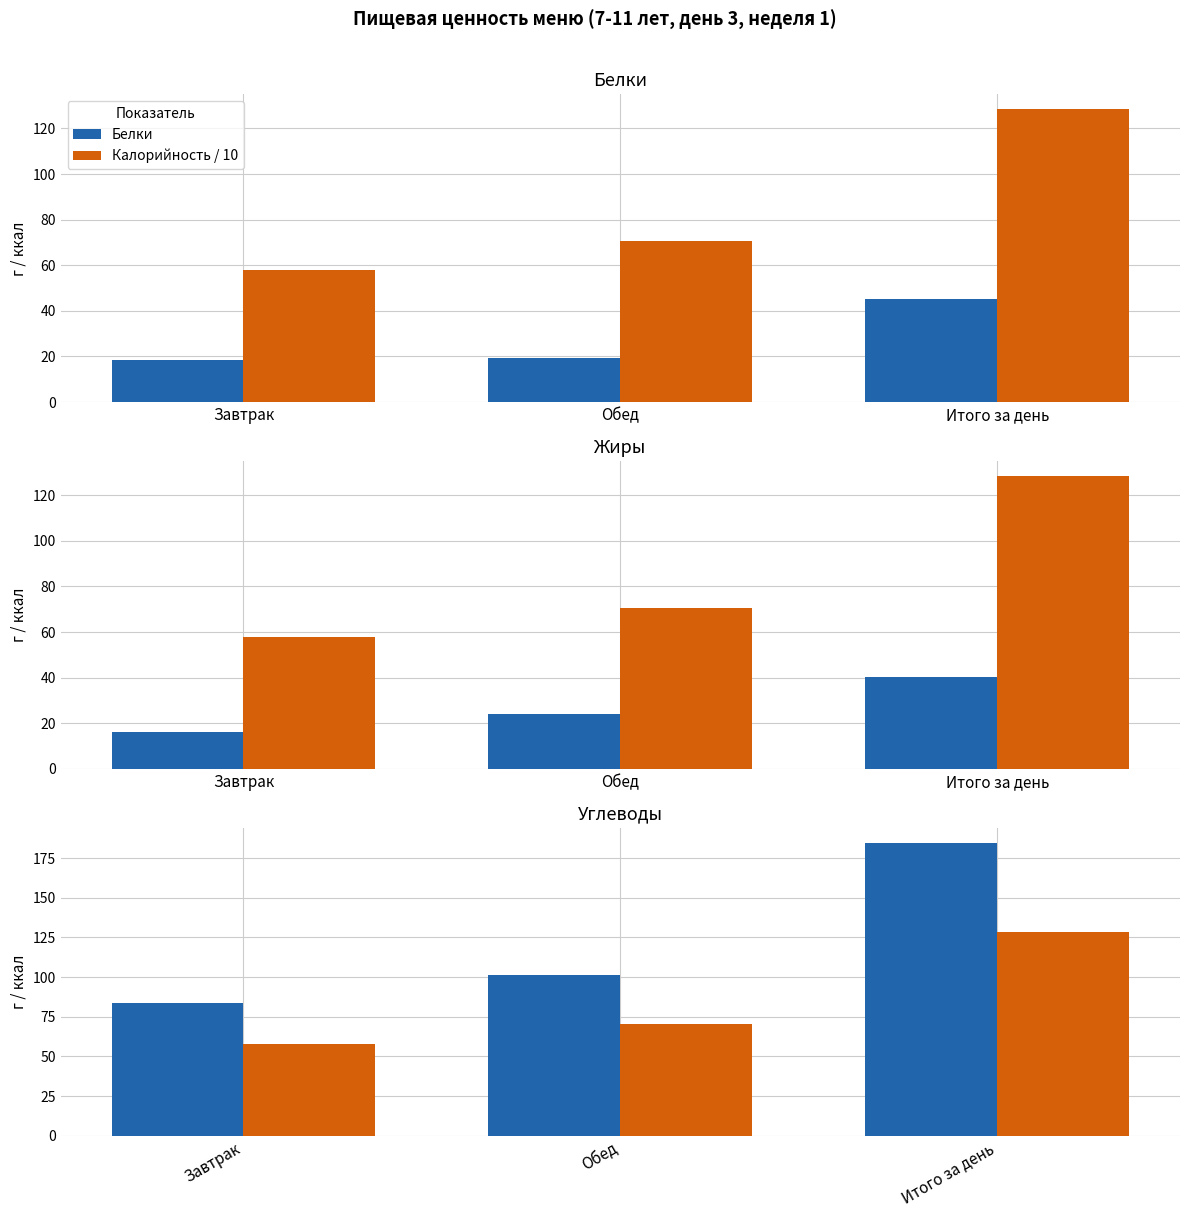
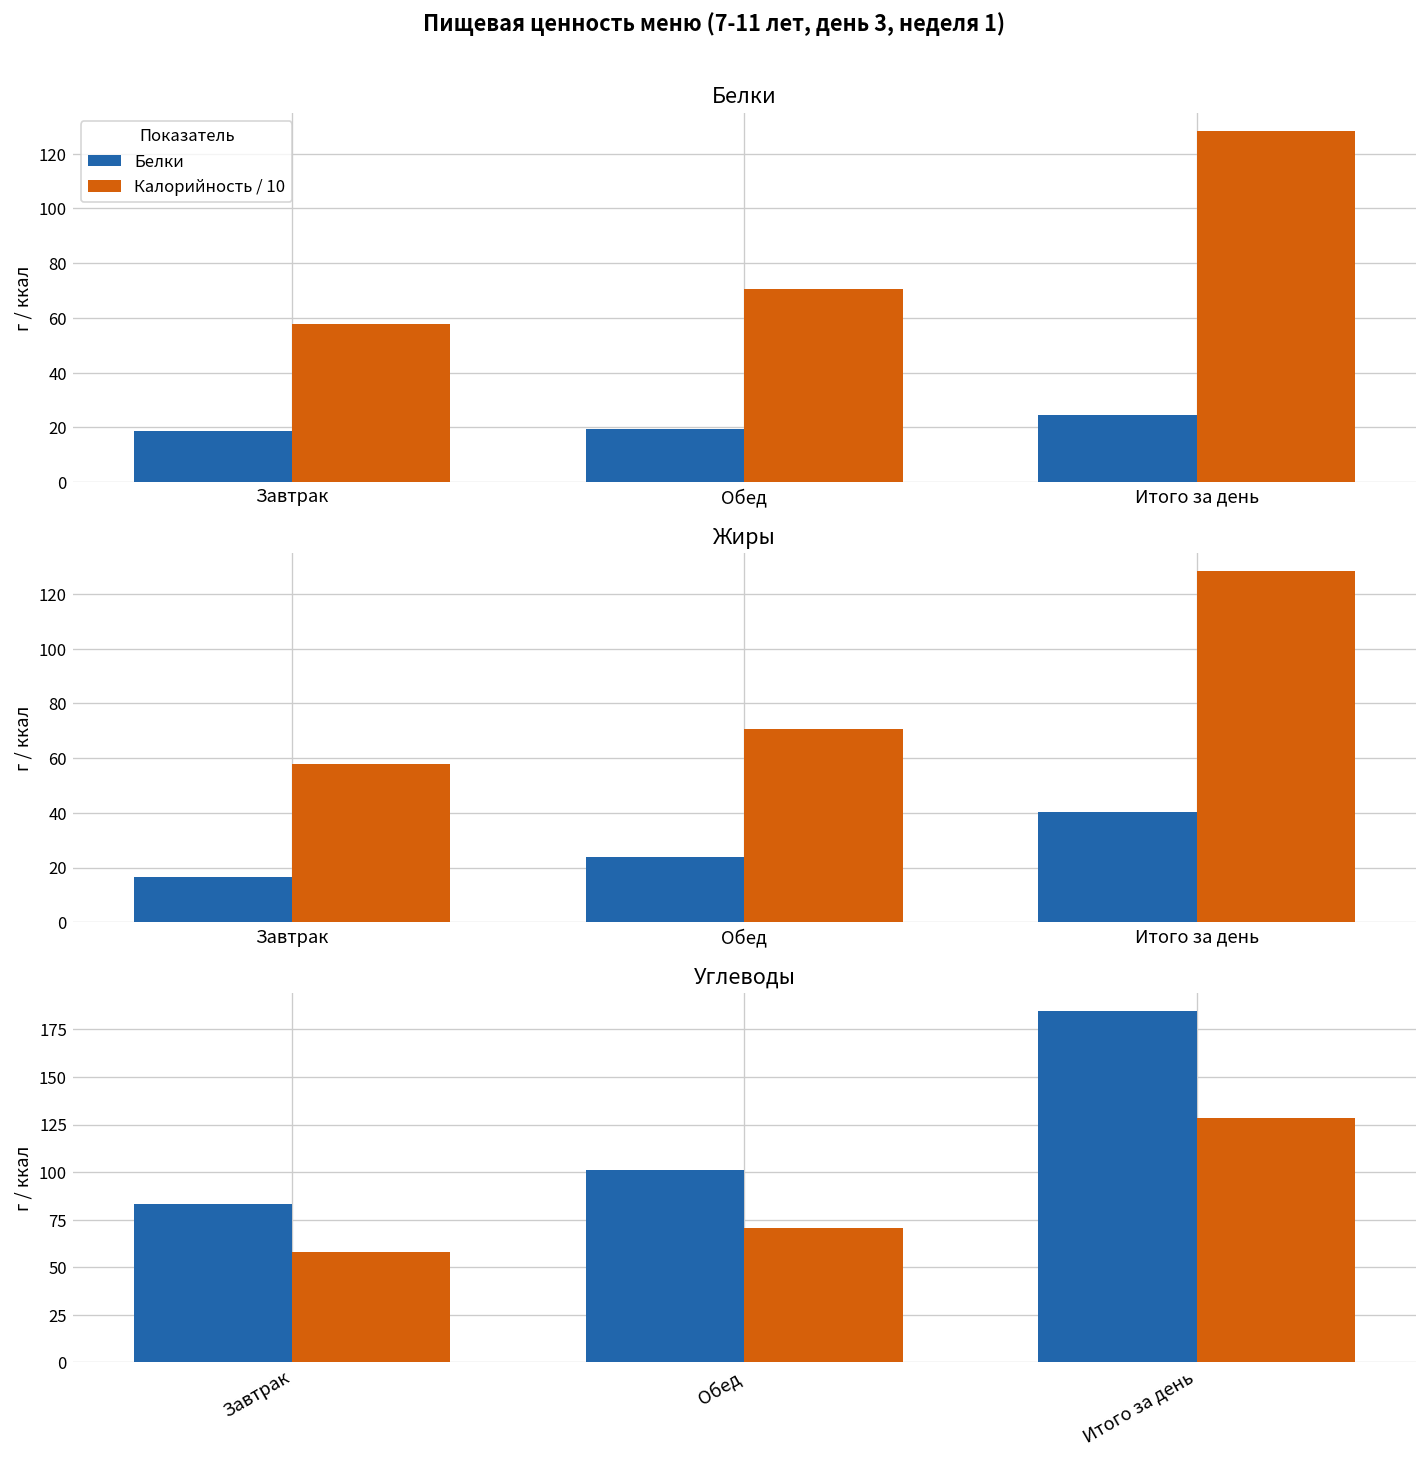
  {
    "Белки": {
      "Белки": {
        "Завтрак": 19,
        "Обед": 19,
-       "Итого за день": 45
+       "Итого за день": 24
      },
      "Калорийность / 10": {
        "Завтрак": 58,
        "Обед": 71,
        "Итого за день": 128
      }
    },
    "Жиры": {
      "Калорийность / 10": {
        "Завтрак": 58,
        "Обед": 71,
        "Итого за день": 128
      }
    },
    "Углеводы": {
      "Калорийность / 10": {
        "Завтрак": 58,
        "Обед": 71,
        "Итого за день": 128
      }
    }
  }
